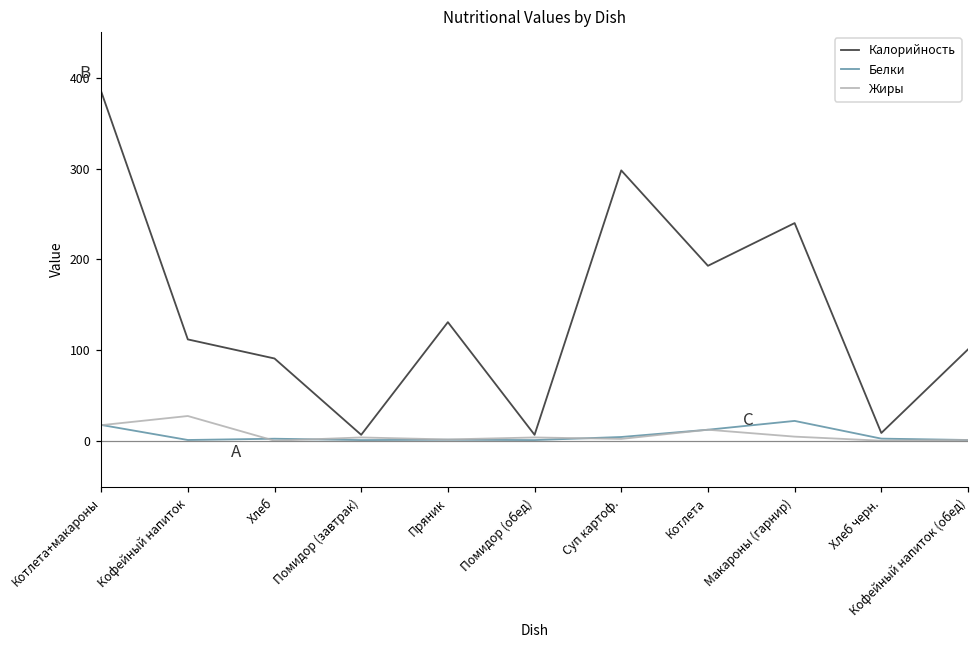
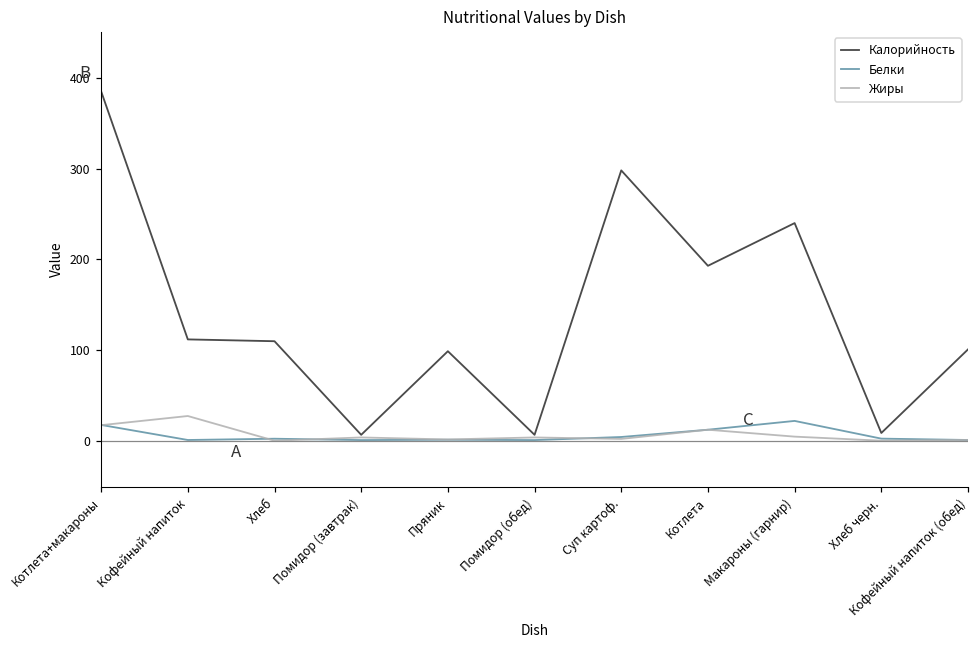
  {
    "Калорийность": {
      "Котлета+макароны": 390,
      "Кофейный напиток": 110,
-     "Хлеб": 90,
-     "Пряник": 130,
+     "Хлеб": 110,
+     "Пряник": 100,
      "Суп картоф.": 300,
      "Котлета": 190,
      "Макароны (гарнир)": 240,
      "Хлеб черн.": 10,
      "Кофейный напиток (обед)": 100
    },
    "Белки": {
      "Кофейный напиток": 0,
      "Макароны (гарнир)": 20
    },
    "Жиры": {
      "Кофейный напиток": 30,
      "Макароны (гарнир)": 10
    }
  }
